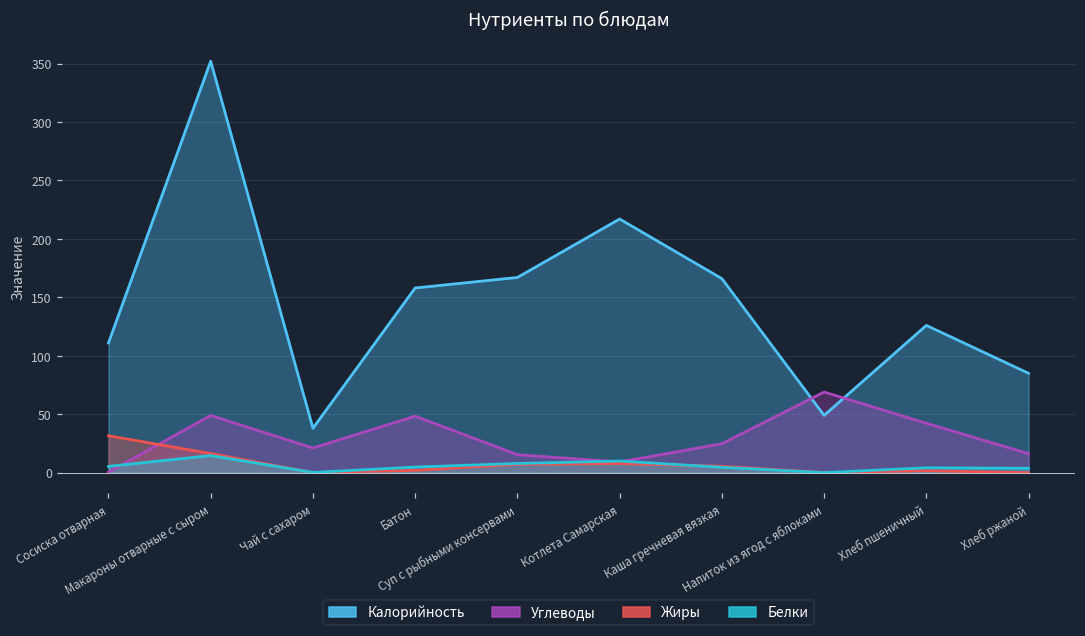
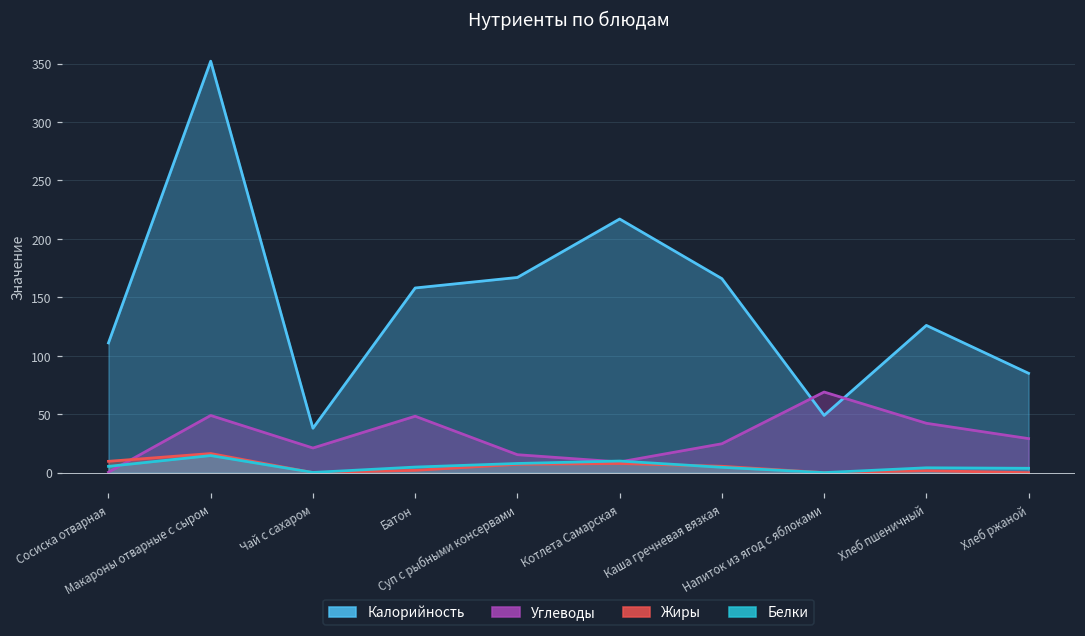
  {
    "Углеводы": {
      "Сосиска отварная": 0,
      "Макароны отварные с сыром": 49,
      "Чай с сахаром": 21,
      "Батон": 48,
      "Суп с рыбными консервами": 15,
      "Каша гречневая вязкая": 25,
      "Напиток из ягод с яблоками": 69,
      "Хлеб пшеничный": 42,
-     "Хлеб ржаной": 16
+     "Хлеб ржаной": 29
    },
    "Жиры": {
-     "Сосиска отварная": 32,
+     "Сосиска отварная": 10,
      "Батон": 2,
      "Хлеб пшеничный": 2,
      "Хлеб ржаной": 0
    }
  }
